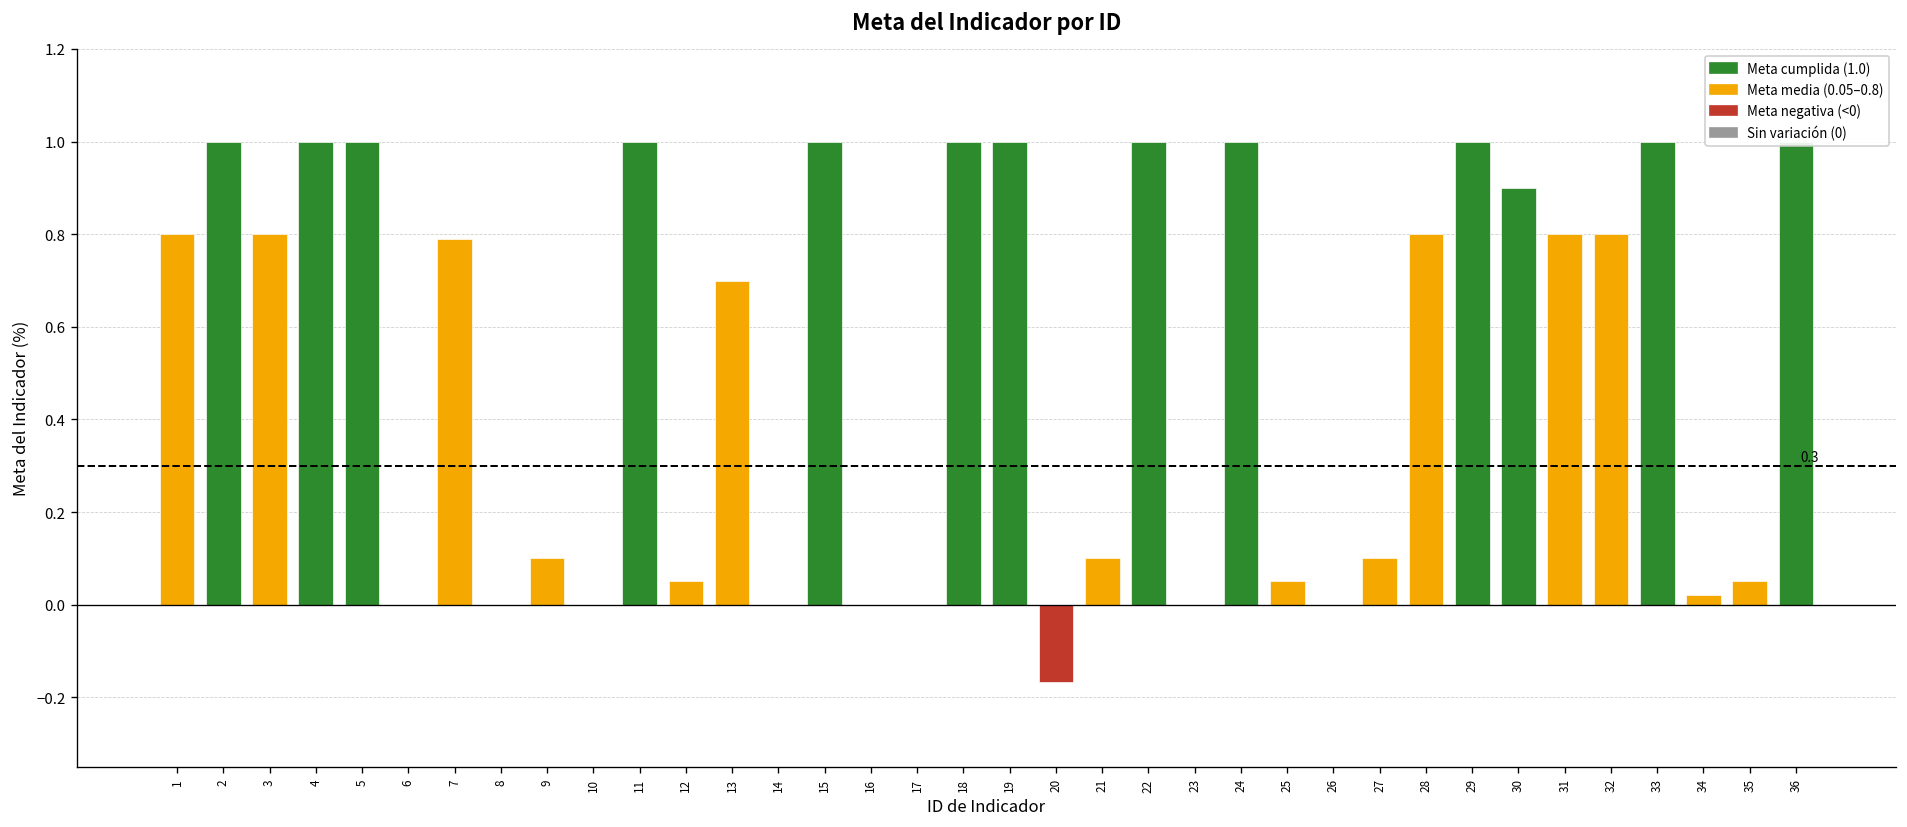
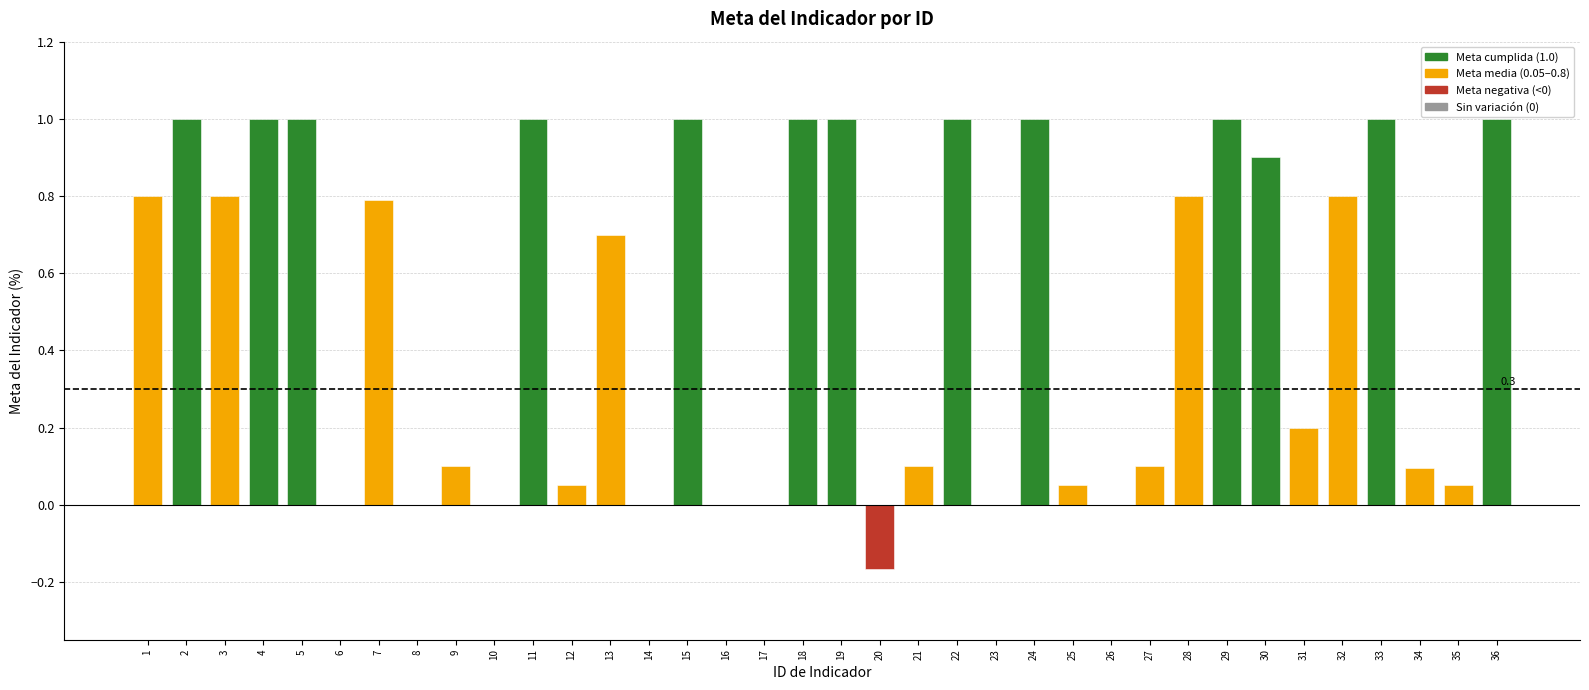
  {
    "1": 0.80,
    "2": 1.00,
    "3": 0.80,
    "4": 1.00,
    "5": 1.00,
    "6": 0.00,
    "7": 0.79,
    "8": 0.00,
    "9": 0.10,
    "10": 0.00,
    "11": 1.00,
    "12": 0.05,
    "13": 0.70,
    "14": 0.00,
    "15": 1.00,
    "16": 0.00,
    "17": 0.00,
    "18": 1.00,
    "19": 1.00,
    "20": -0.17,
    "21": 0.10,
    "22": 1.00,
    "23": 0.00,
    "24": 1.00,
    "25": 0.05,
    "26": 0.00,
    "27": 0.10,
    "28": 0.80,
    "29": 1.00,
    "30": 0.90,
-   "31": 0.8,
+   "31": 0.2,
    "32": 0.80,
    "33": 1.00,
-   "34": 0.02,
+   "34": 0.09,
    "35": 0.05
  }
